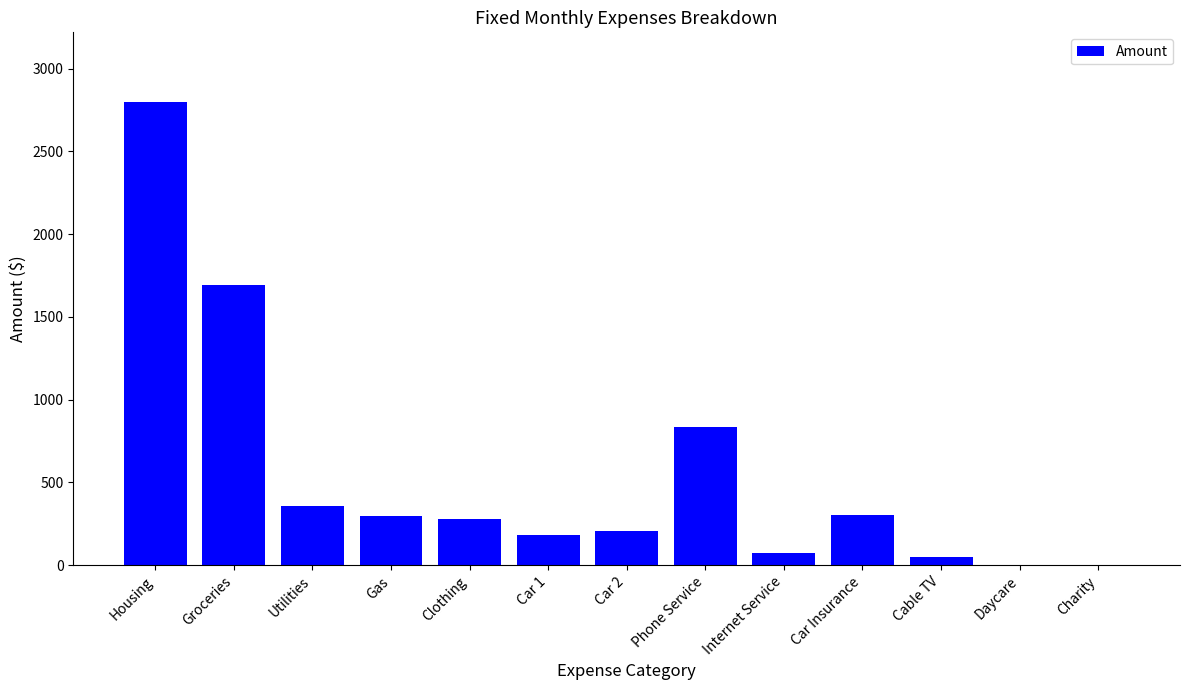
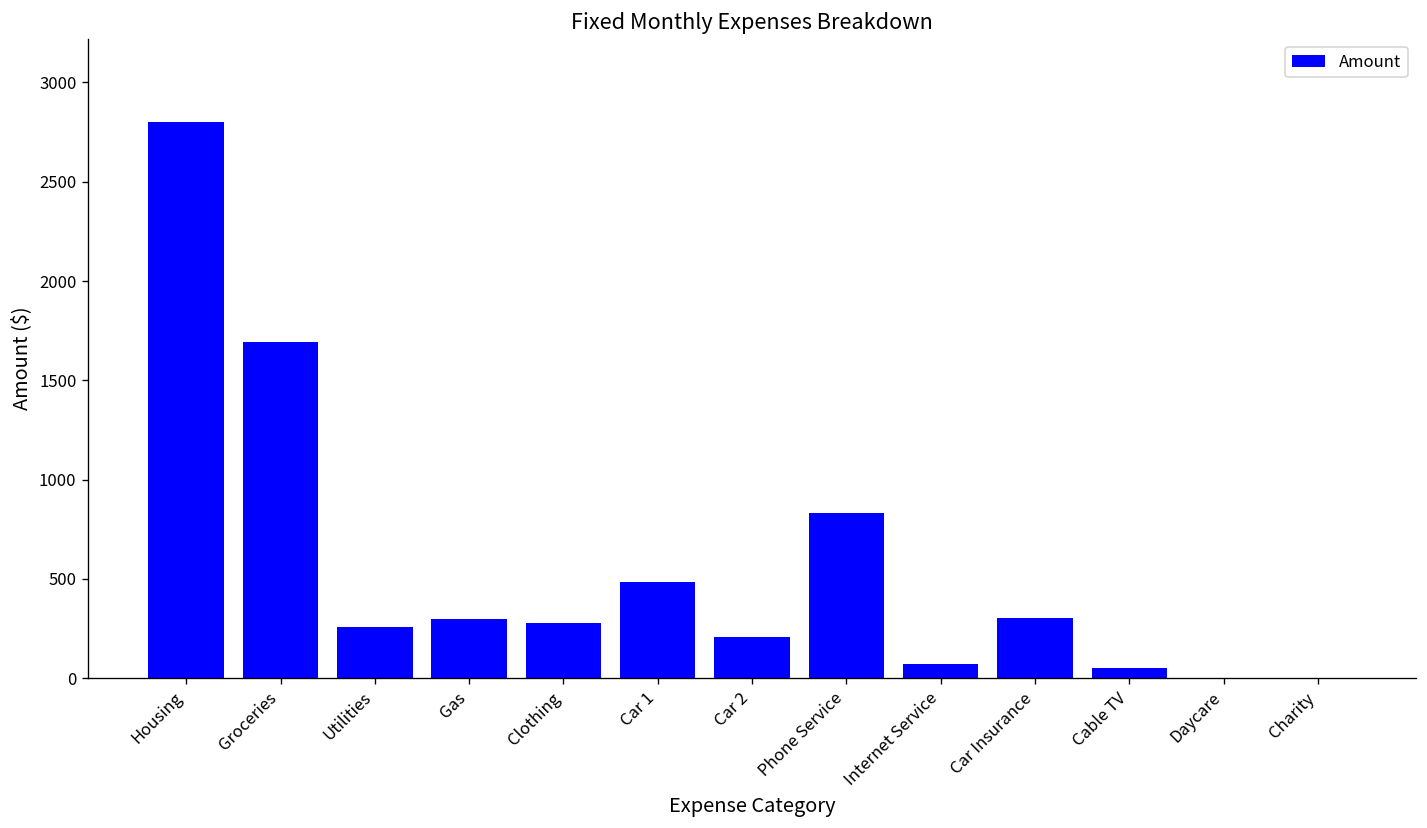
  {
    "Housing": 2800,
    "Groceries": 1690,
-   "Utilities": 360,
+   "Utilities": 260,
    "Gas": 300,
    "Clothing": 280,
-   "Car 1": 180,
+   "Car 1": 480,
    "Car 2": 210,
    "Phone Service": 830,
    "Internet Service": 70,
    "Car Insurance": 300,
    "Cable TV": 50,
    "Daycare": 0,
    "Charity": 0
  }
